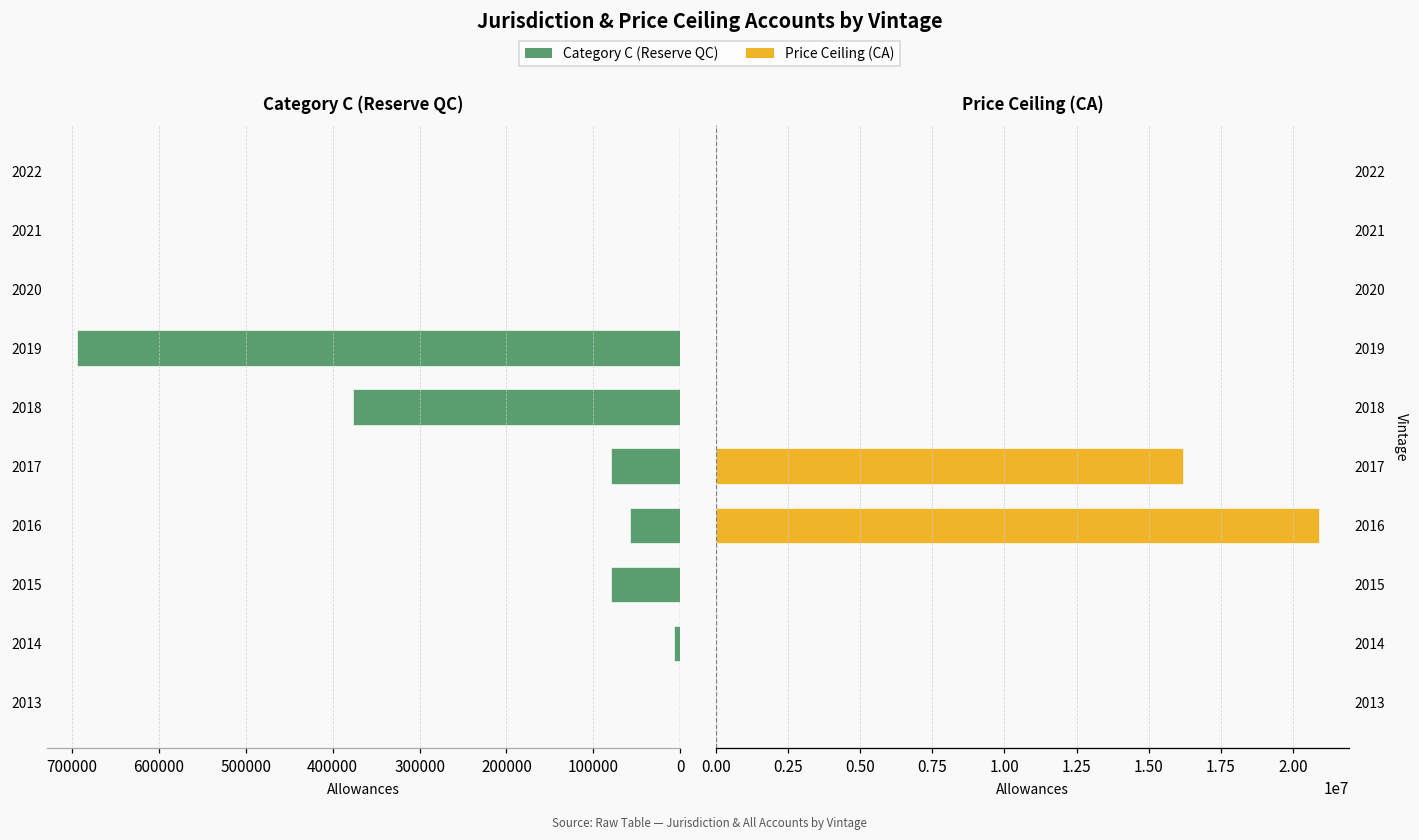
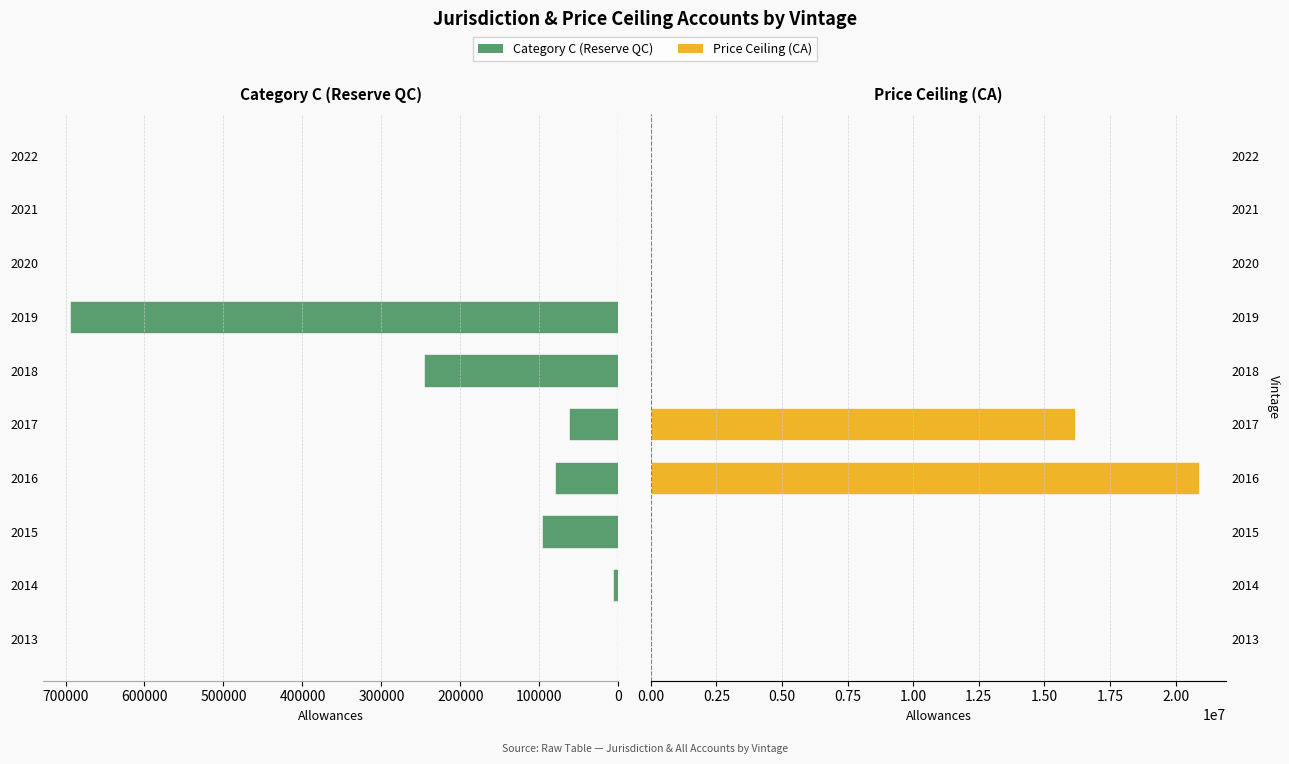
  {
    "Category C (Reserve QC)": {
      "2022": 0,
      "2021": 0,
      "2020": 0,
      "2019": 690000,
-     "2018": 380000,
-     "2017": 80000,
-     "2016": 60000,
-     "2015": 80000,
+     "2018": 250000,
+     "2017": 60000,
+     "2016": 80000,
+     "2015": 100000,
      "2014": 10000,
      "2013": 0
    },
    "Price Ceiling (CA)": {
      "2022": 0,
      "2021": 0,
      "2020": 0,
      "2019": 0,
      "2018": 0,
      "2017": 16200000,
      "2016": 20900000,
      "2015": 0,
      "2014": 0,
      "2013": 0
    }
  }
